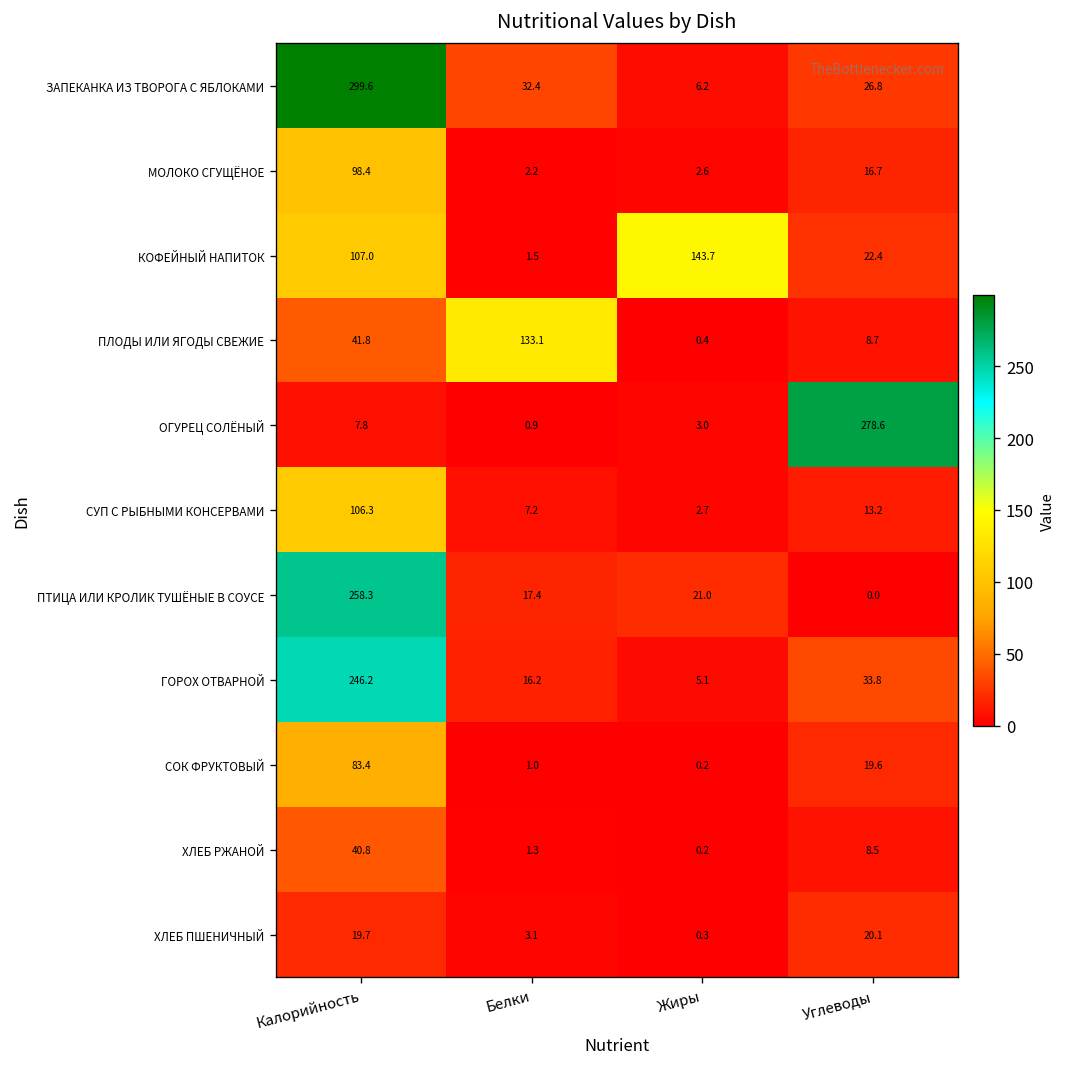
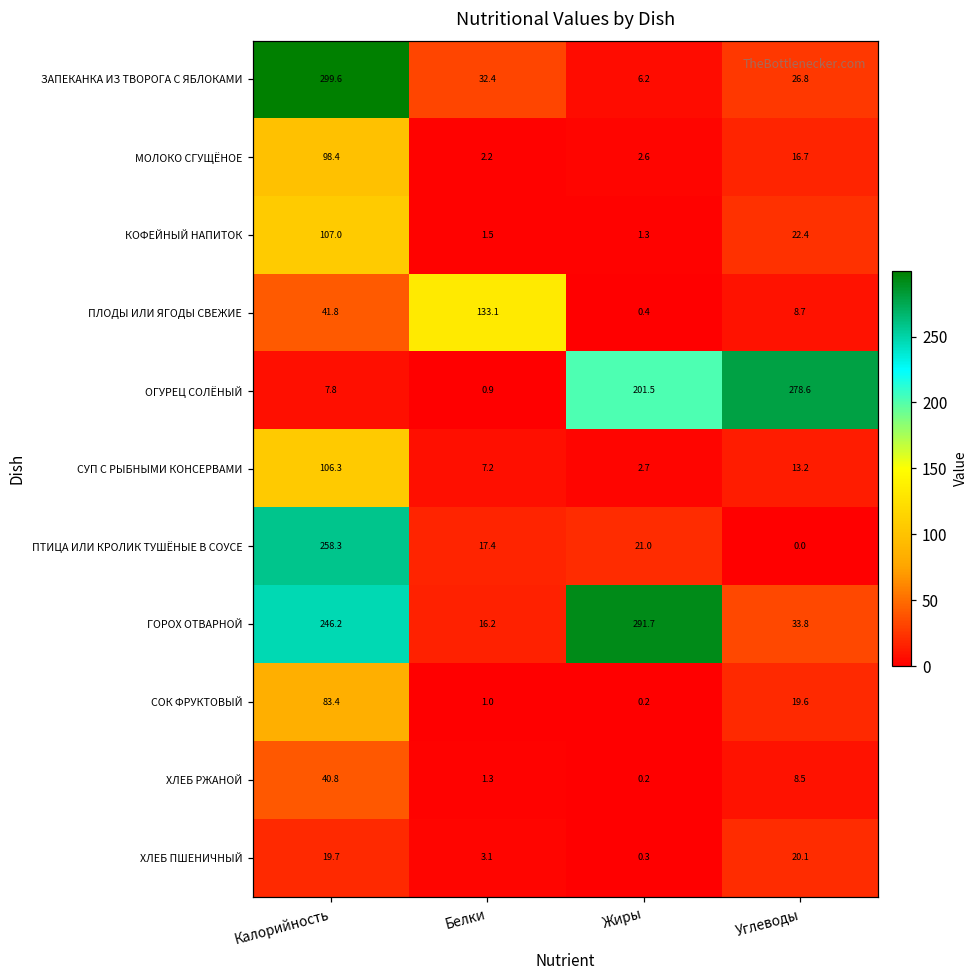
  {
    "ЗАПЕКАНКА ИЗ ТВОРОГА С ЯБЛОКАМИ": {
      "Калорийность": 299.6,
      "Белки": 32.4,
      "Жиры": 6.2
    },
    "МОЛОКО СГУЩЁНОЕ": {
      "Калорийность": 98.4,
      "Белки": 2.2,
      "Жиры": 2.6,
      "Углеводы": 16.7
    },
    "КОФЕЙНЫЙ НАПИТОК": {
      "Калорийность": 107.0,
      "Белки": 1.5,
-     "Жиры": 143.7,
+     "Жиры": 1.3,
      "Углеводы": 22.4
    },
    "ПЛОДЫ ИЛИ ЯГОДЫ СВЕЖИЕ": {
      "Калорийность": 41.8,
      "Белки": 133.1,
      "Жиры": 0.4,
      "Углеводы": 8.7
    },
    "ОГУРЕЦ СОЛЁНЫЙ": {
      "Калорийность": 7.8,
      "Белки": 0.9,
-     "Жиры": 3.0,
+     "Жиры": 201.5,
      "Углеводы": 278.6
    },
    "СУП С РЫБНЫМИ КОНСЕРВАМИ": {
      "Калорийность": 106.3,
      "Белки": 7.2,
      "Жиры": 2.7,
      "Углеводы": 13.2
    },
    "ПТИЦА ИЛИ КРОЛИК ТУШЁНЫЕ В СОУСЕ": {
      "Калорийность": 258.3,
      "Белки": 17.4,
      "Жиры": 21.0,
      "Углеводы": 0.0
    },
    "ГОРОХ ОТВАРНОЙ": {
      "Калорийность": 246.2,
      "Белки": 16.2,
-     "Жиры": 5.1,
+     "Жиры": 291.7,
      "Углеводы": 33.8
    },
    "СОК ФРУКТОВЫЙ": {
      "Калорийность": 83.4,
      "Белки": 1.0,
      "Жиры": 0.2,
      "Углеводы": 19.6
    },
    "ХЛЕБ РЖАНОЙ": {
      "Калорийность": 40.8,
      "Белки": 1.3,
      "Жиры": 0.2,
      "Углеводы": 8.5
    },
    "ХЛЕБ ПШЕНИЧНЫЙ": {
      "Калорийность": 19.7,
      "Белки": 3.1,
      "Жиры": 0.3,
      "Углеводы": 20.1
    }
  }
